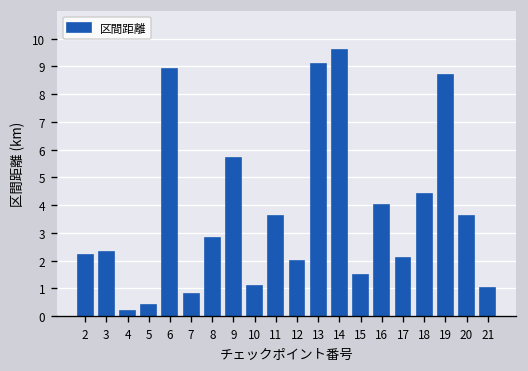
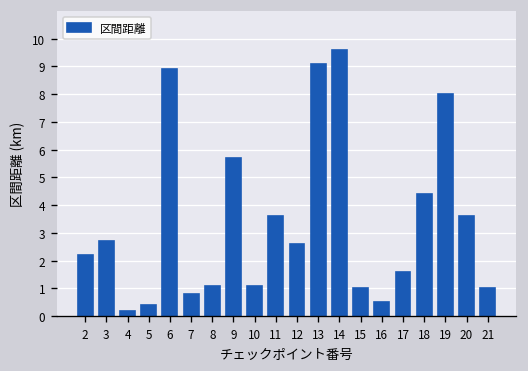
  {
    "2": 2.2,
-   "3": 2.3,
+   "3": 2.7,
    "4": 0.2,
    "5": 0.4,
    "6": 8.9,
    "7": 0.8,
-   "8": 2.8,
+   "8": 1.1,
    "9": 5.7,
    "10": 1.1,
    "11": 3.6,
-   "12": 2.0,
+   "12": 2.6,
    "13": 9.1,
    "14": 9.6,
-   "15": 1.5,
-   "16": 4.0,
-   "17": 2.1,
+   "15": 1.0,
+   "16": 0.5,
+   "17": 1.6,
    "18": 4.4,
-   "19": 8.7,
+   "19": 8.0,
    "20": 3.6,
    "21": 1.0
  }
